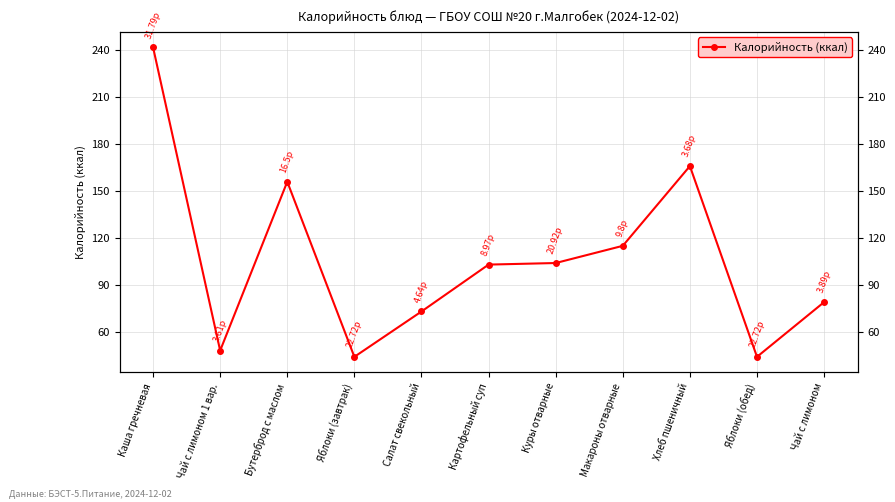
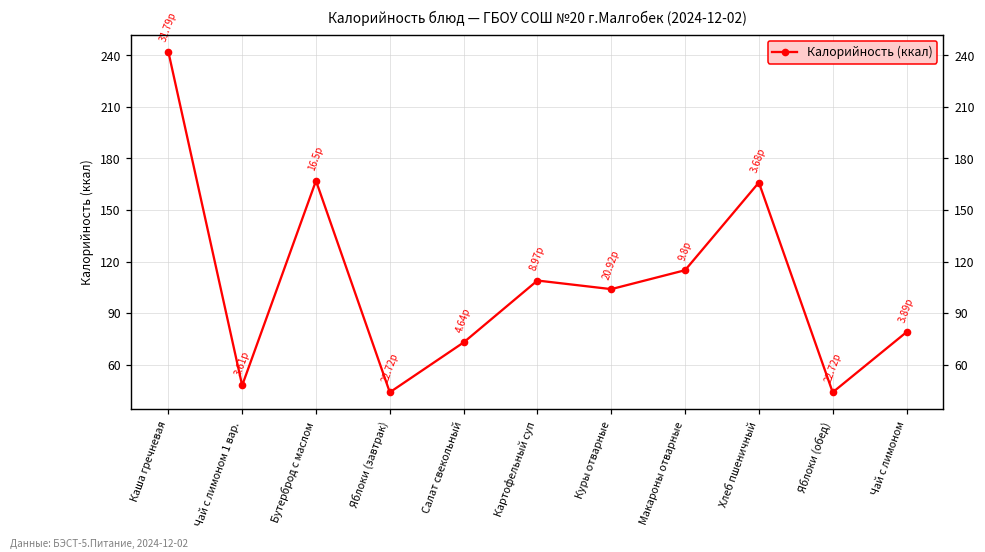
  {
-   "Бутерброд с маслом": 156,
-   "Картофельный суп": 103
+   "Бутерброд с маслом": 167,
+   "Картофельный суп": 109
  }
